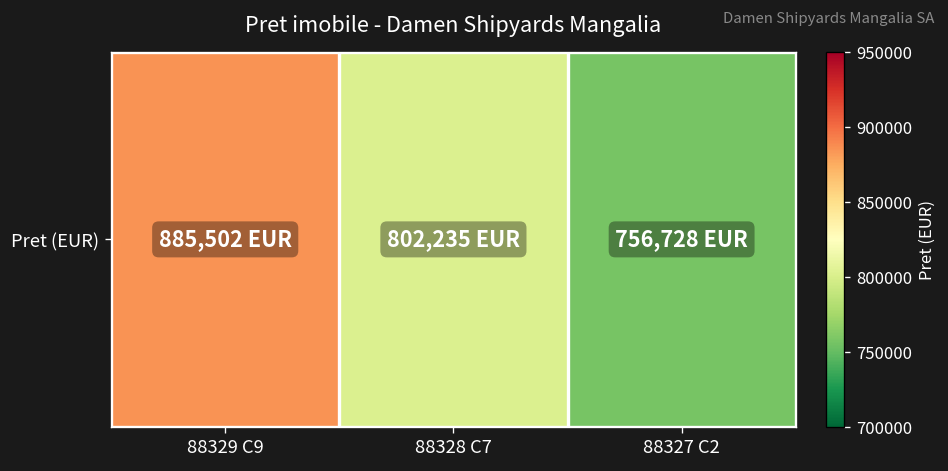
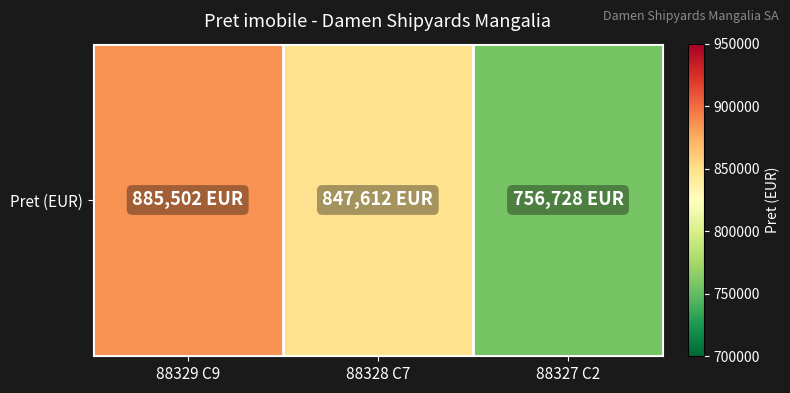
  {
    "Pret (EUR)": {
-     "88328 C7": "802,235"
+     "88328 C7": "847,612"
    }
  }
